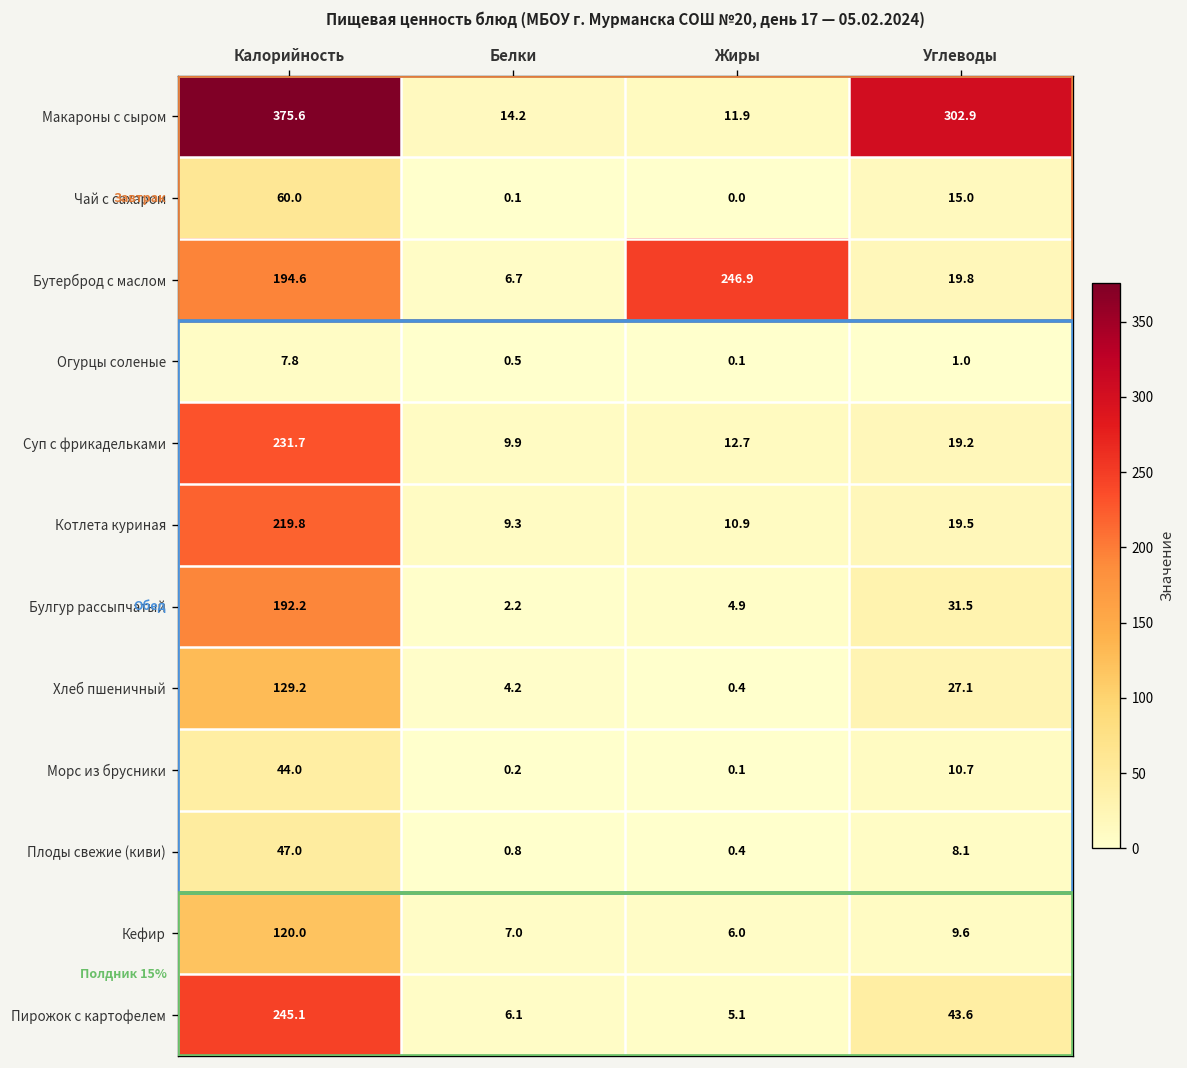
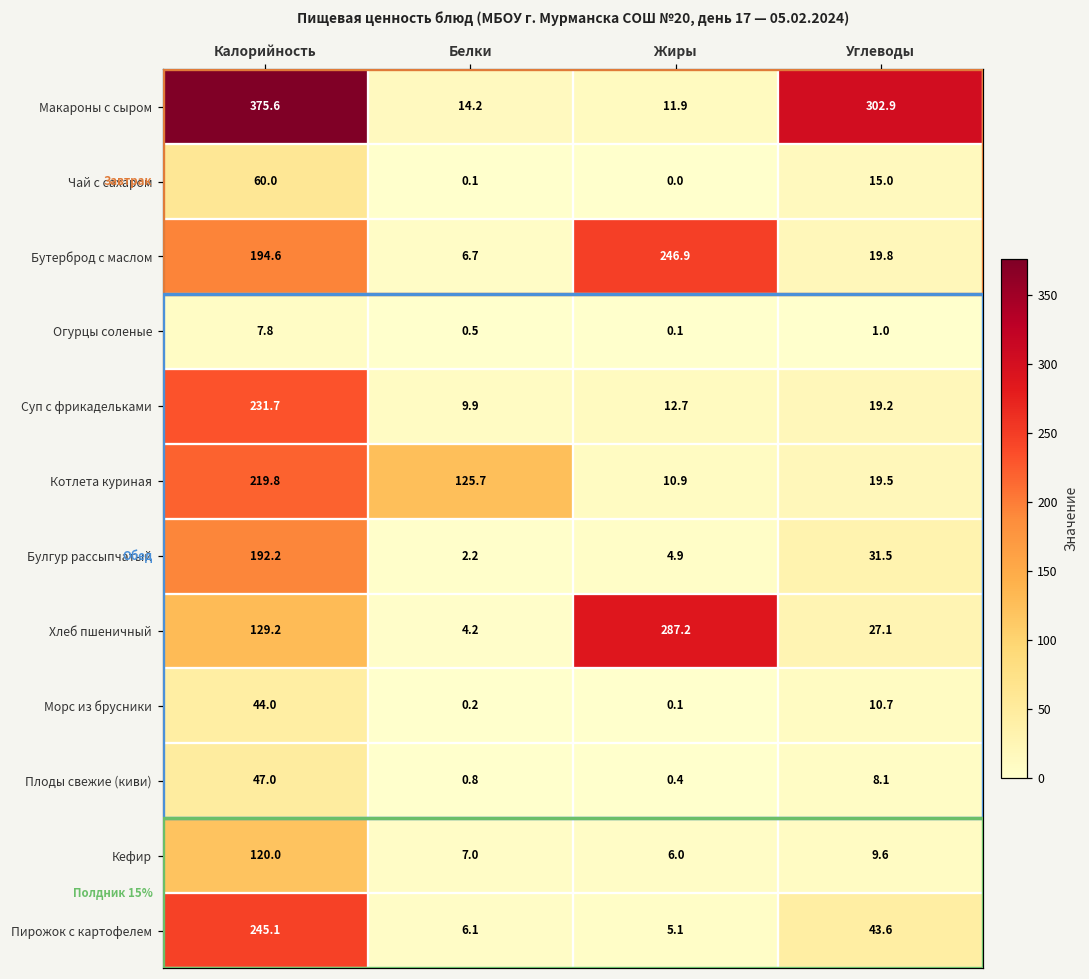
  {
    "Макароны с сыром": {
      "Калорийность": 375.6,
      "Белки": 14.2,
      "Жиры": 11.9,
      "Углеводы": 302.9
    },
    "Чай с сахаром": {
      "Калорийность": 60.0,
      "Белки": 0.1,
      "Жиры": 0.0,
      "Углеводы": 15.0
    },
    "Бутерброд с маслом": {
      "Калорийность": 194.6,
      "Белки": 6.7,
      "Жиры": 246.9,
      "Углеводы": 19.8
    },
    "Огурцы соленые": {
      "Калорийность": 7.8,
      "Белки": 0.5,
      "Жиры": 0.1,
      "Углеводы": 1.0
    },
    "Суп с фрикадельками": {
      "Калорийность": 231.7,
      "Белки": 9.9,
      "Жиры": 12.7,
      "Углеводы": 19.2
    },
    "Котлета куриная": {
      "Калорийность": 219.8,
-     "Белки": 9.3,
+     "Белки": 125.7,
      "Жиры": 10.9,
      "Углеводы": 19.5
    },
    "Булгур рассыпчатый": {
      "Калорийность": 192.2,
      "Белки": 2.2,
      "Жиры": 4.9,
      "Углеводы": 31.5
    },
    "Хлеб пшеничный": {
      "Калорийность": 129.2,
      "Белки": 4.2,
-     "Жиры": 0.4,
+     "Жиры": 287.2,
      "Углеводы": 27.1
    },
    "Морс из брусники": {
      "Калорийность": 44.0,
      "Белки": 0.2,
      "Жиры": 0.1,
      "Углеводы": 10.7
    },
    "Плоды свежие (киви)": {
      "Калорийность": 47.0,
      "Белки": 0.8,
      "Жиры": 0.4,
      "Углеводы": 8.1
    },
    "Кефир": {
      "Калорийность": 120.0,
      "Белки": 7.0,
      "Жиры": 6.0,
      "Углеводы": 9.6
    },
    "Пирожок с картофелем": {
      "Калорийность": 245.1,
      "Белки": 6.1,
      "Жиры": 5.1,
      "Углеводы": 43.6
    }
  }
